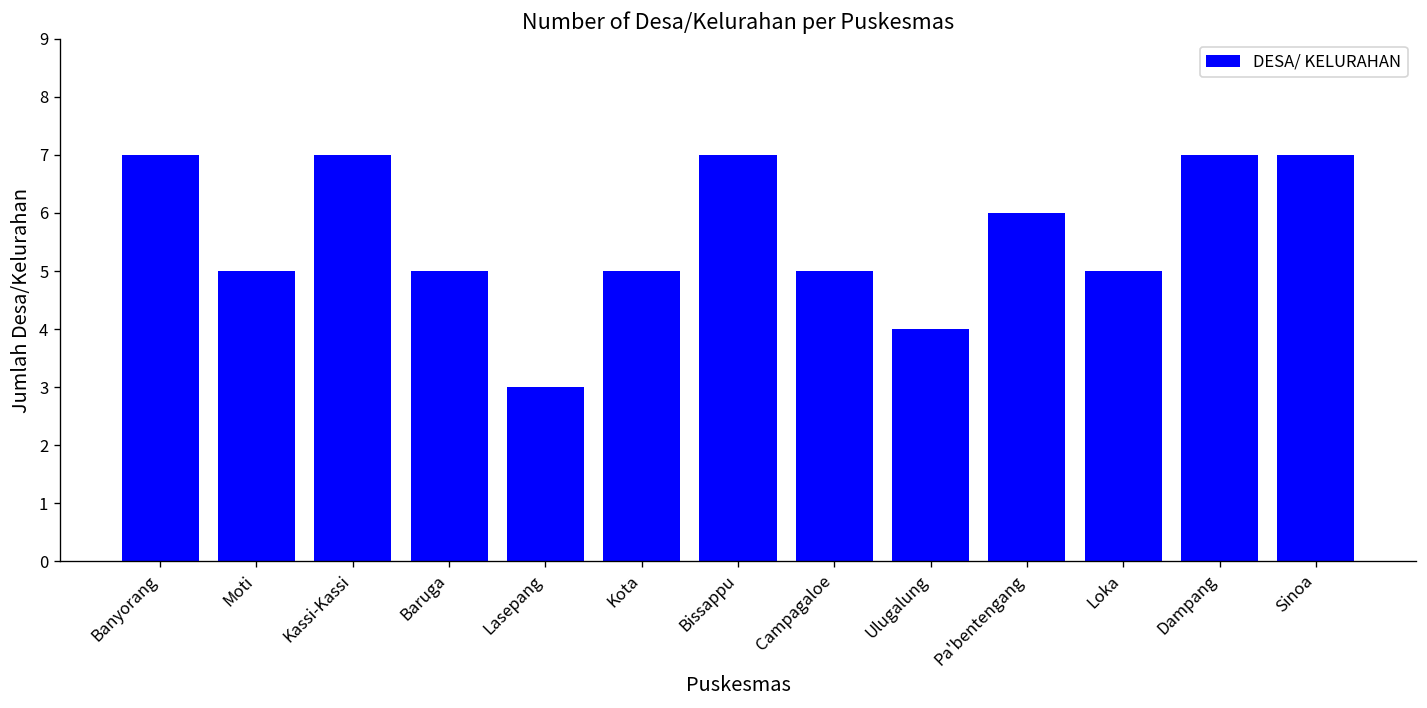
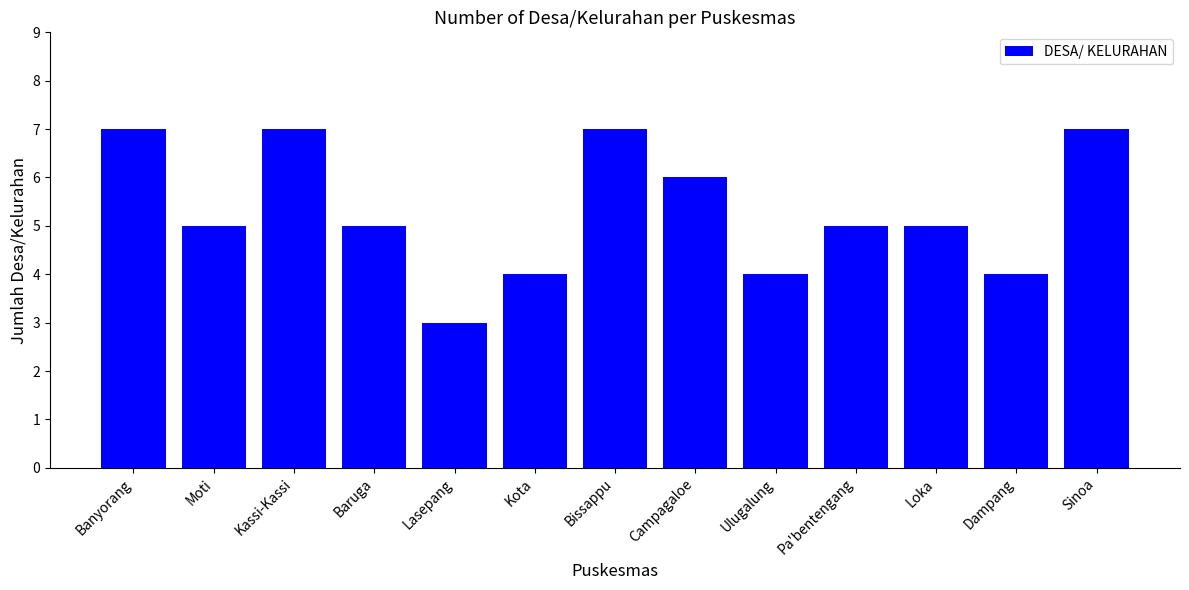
  {
    "Banyorang": 7,
    "Moti": 5,
    "Kassi-Kassi": 7,
    "Baruga": 5,
    "Lasepang": 3,
-   "Kota": 5,
+   "Kota": 4,
    "Bissappu": 7,
-   "Campagaloe": 5,
+   "Campagaloe": 6,
    "Ulugalung": 4,
-   "Pa'bentengang": 6,
+   "Pa'bentengang": 5,
    "Loka": 5,
-   "Dampang": 7,
+   "Dampang": 4,
    "Sinoa": 7
  }
